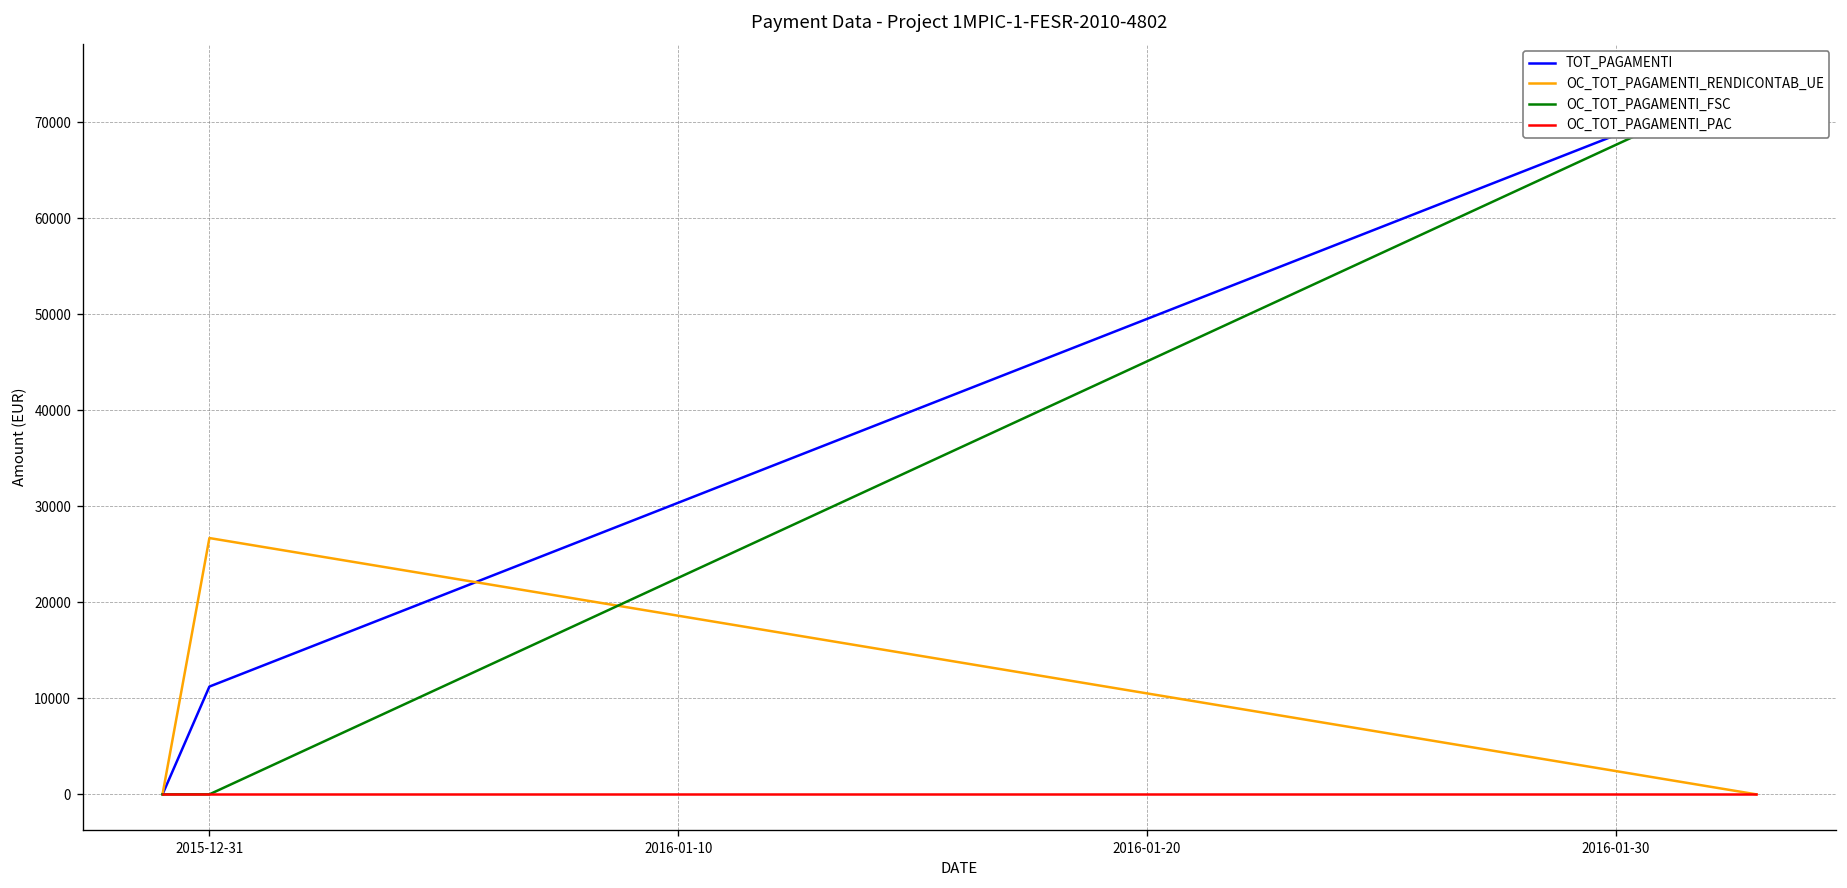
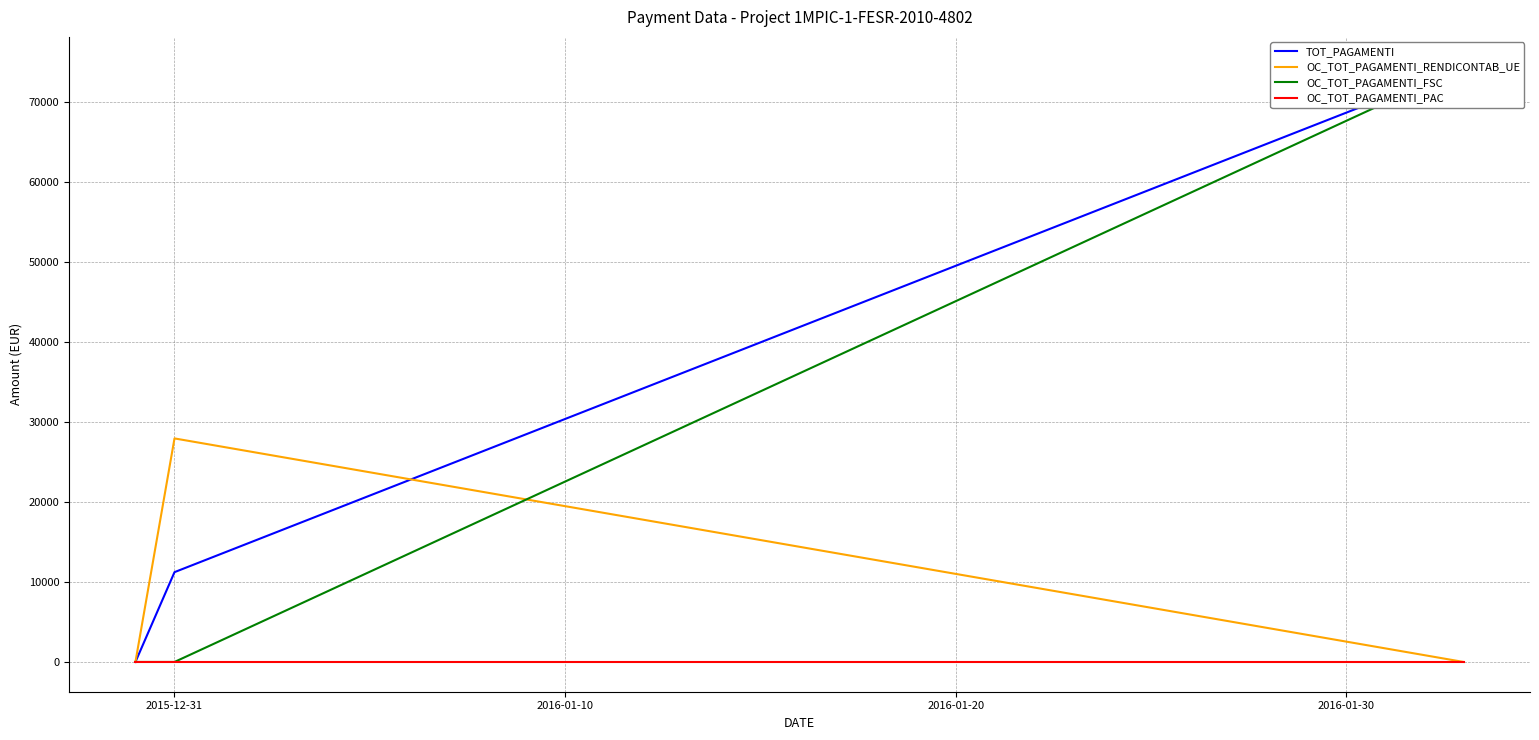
  {
    "TOT_PAGAMENTI": {
      "2015-12-31": 11000
    },
    "OC_TOT_PAGAMENTI_RENDICONTAB_UE": {
-     "2015-12-31": 27000
+     "2015-12-31": 28000
    }
  }
